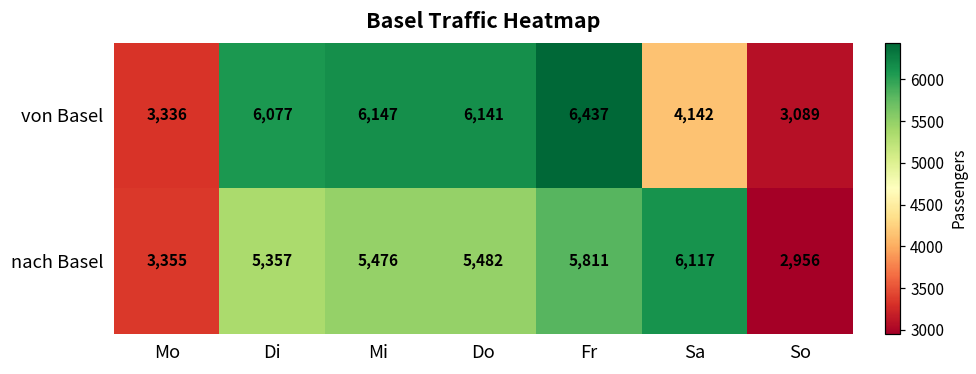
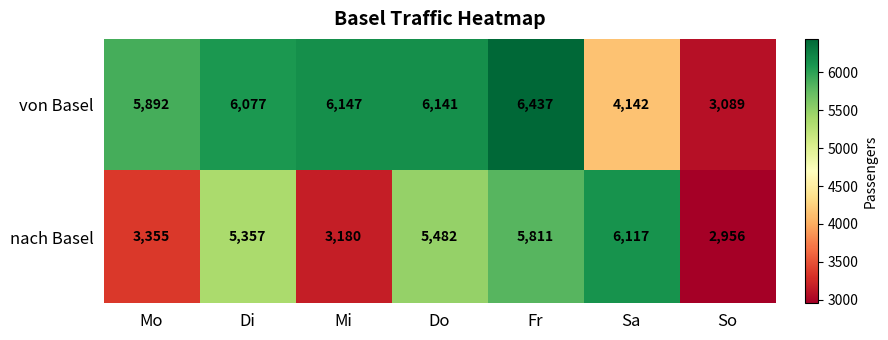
  {
    "von Basel": {
-     "Mo": "3,336",
+     "Mo": "5,892",
      "Di": "6,077",
      "Mi": "6,147",
      "Do": "6,141",
      "Fr": "6,437",
      "Sa": "4,142",
      "So": "3,089"
    },
    "nach Basel": {
      "Mo": "3,355",
      "Di": "5,357",
-     "Mi": "5,476",
+     "Mi": "3,180",
      "Do": "5,482",
      "Fr": "5,811",
      "Sa": "6,117",
      "So": "2,956"
    }
  }
